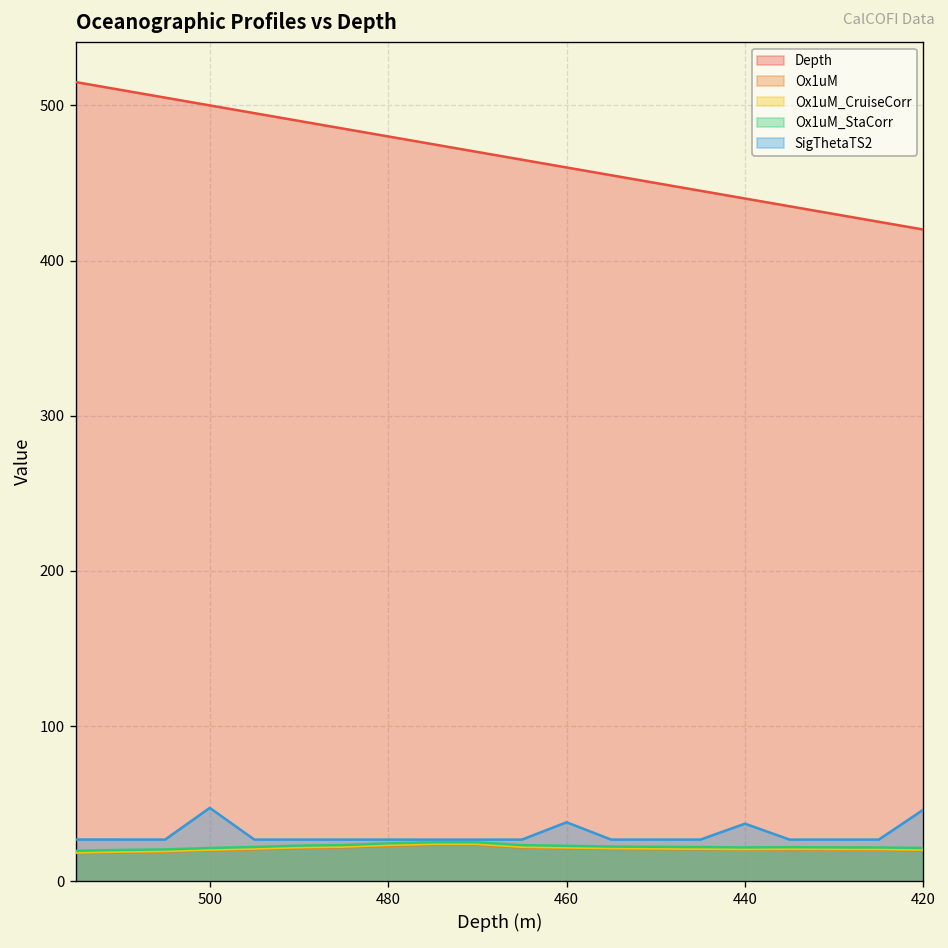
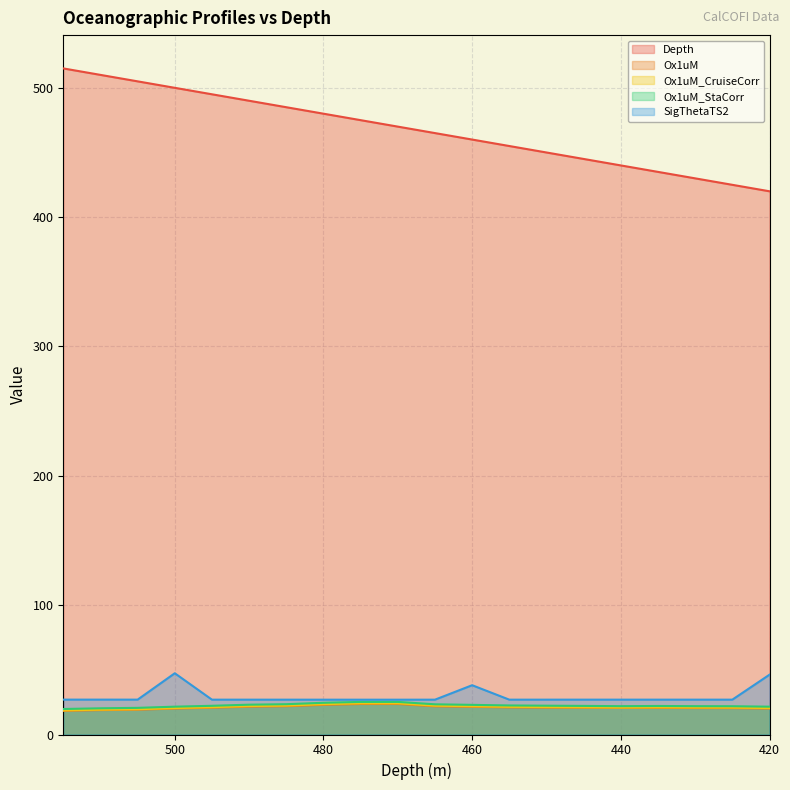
  {
    "SigThetaTS2": {
      "500": 47,
      "480": 27,
      "460": 38,
-     "440": 37,
+     "440": 27,
      "420": 46
    }
  }
